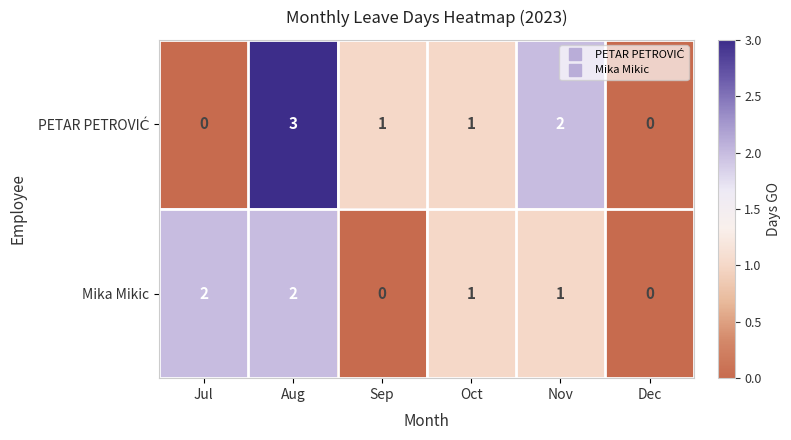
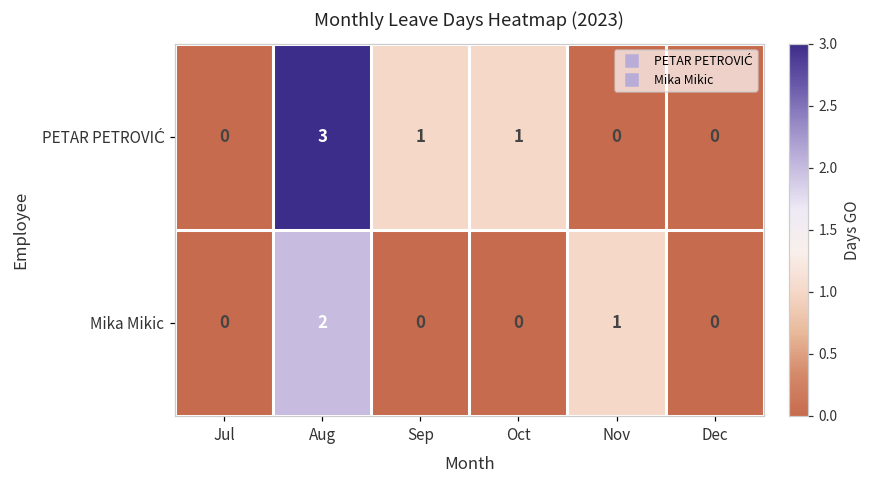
  {
    "PETAR PETROVIĆ": {
      "Jul": 0,
      "Aug": 3,
      "Sep": 1,
      "Oct": 1,
-     "Nov": 2,
+     "Nov": 0,
      "Dec": 0
    },
    "Mika Mikic": {
-     "Jul": 2,
+     "Jul": 0,
      "Aug": 2,
      "Sep": 0,
-     "Oct": 1,
+     "Oct": 0,
      "Nov": 1,
      "Dec": 0
    }
  }
